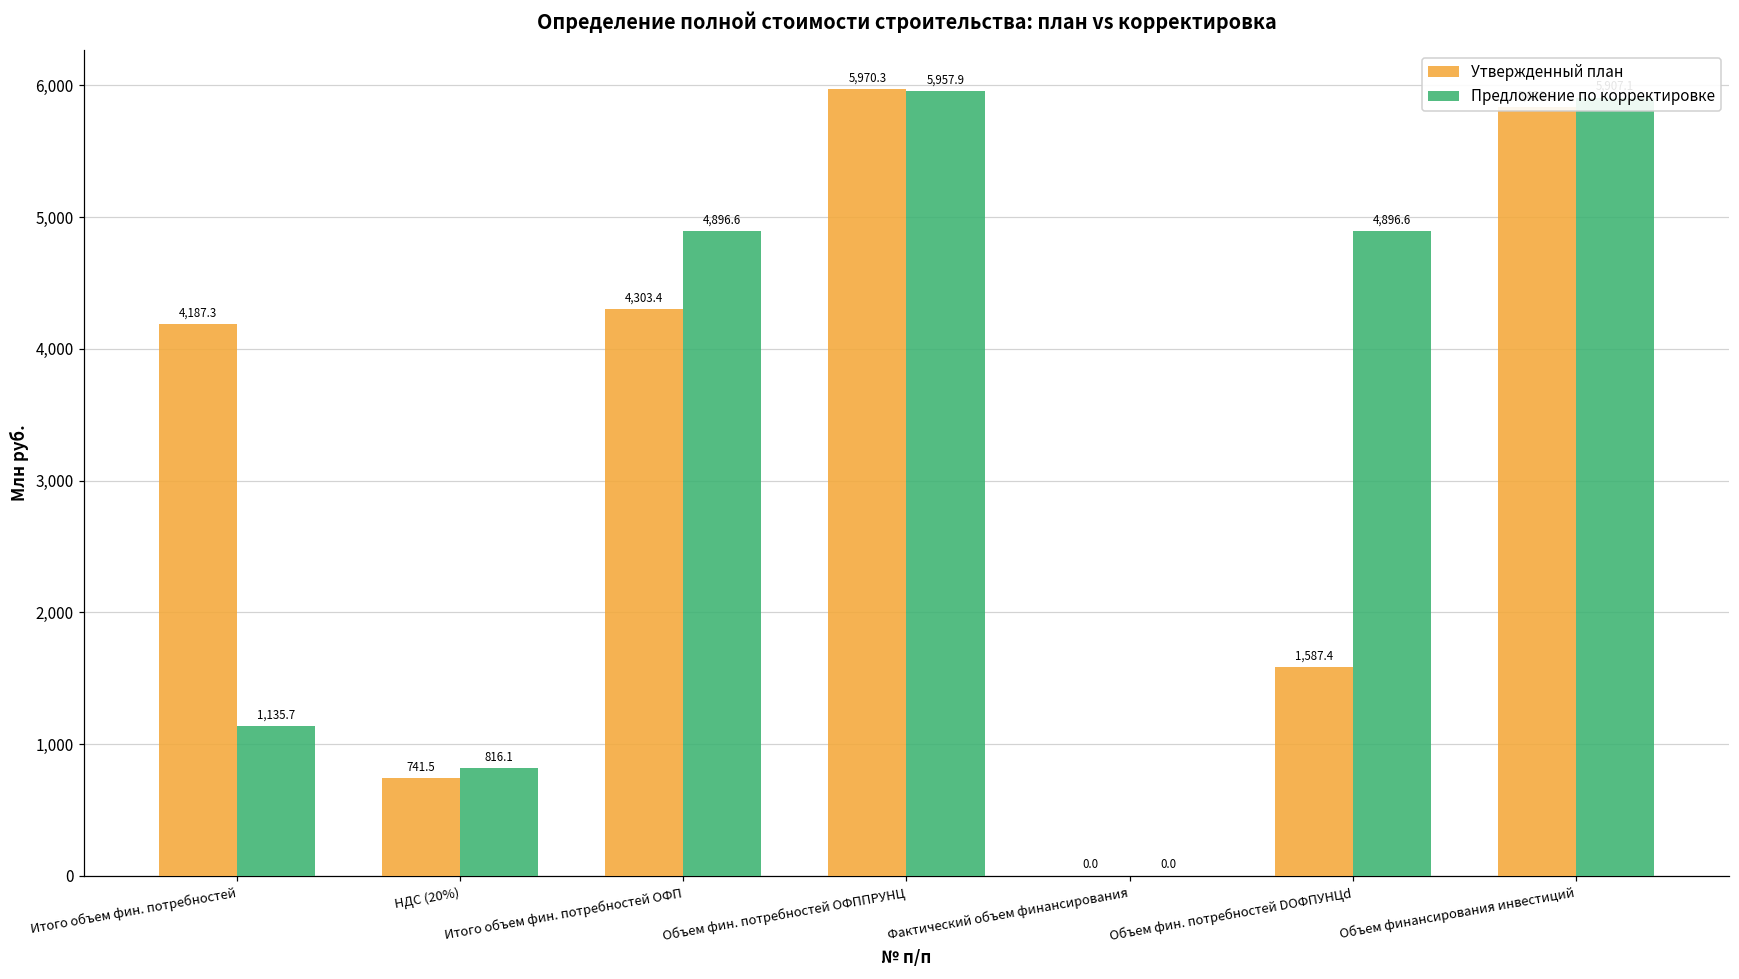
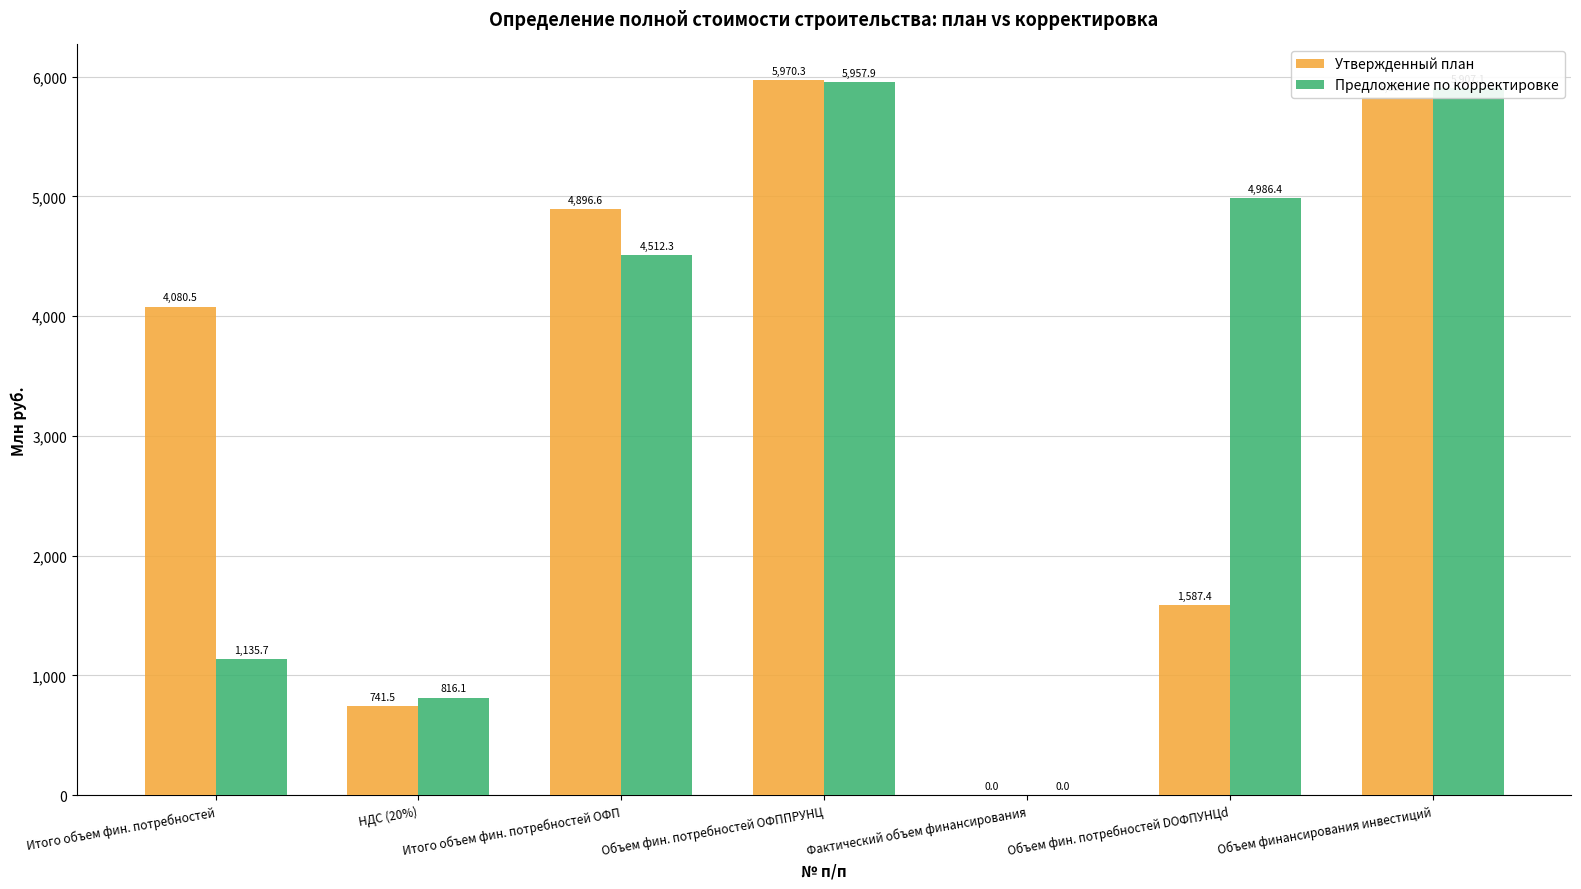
  {
    "Утвержденный план": {
-     "Итого объем фин. потребностей": "4,187.3",
+     "Итого объем фин. потребностей": "4,080.5",
      "НДС (20%)": "741.5",
-     "Итого объем фин. потребностей ОФП": "4,303.4",
+     "Итого объем фин. потребностей ОФП": "4,896.6",
      "Объем фин. потребностей ОФППРУНЦ": "5,970.3",
      "Фактический объем финансирования": "0.0",
      "Объем фин. потребностей DОФПУНЦd": "1,587.4"
    },
    "Предложение по корректировке": {
      "Итого объем фин. потребностей": "1,135.7",
      "НДС (20%)": "816.1",
-     "Итого объем фин. потребностей ОФП": "4,896.6",
+     "Итого объем фин. потребностей ОФП": "4,512.3",
      "Объем фин. потребностей ОФППРУНЦ": "5,957.9",
      "Фактический объем финансирования": "0.0",
-     "Объем фин. потребностей DОФПУНЦd": "4,896.6"
+     "Объем фин. потребностей DОФПУНЦd": "4,986.4"
    }
  }
